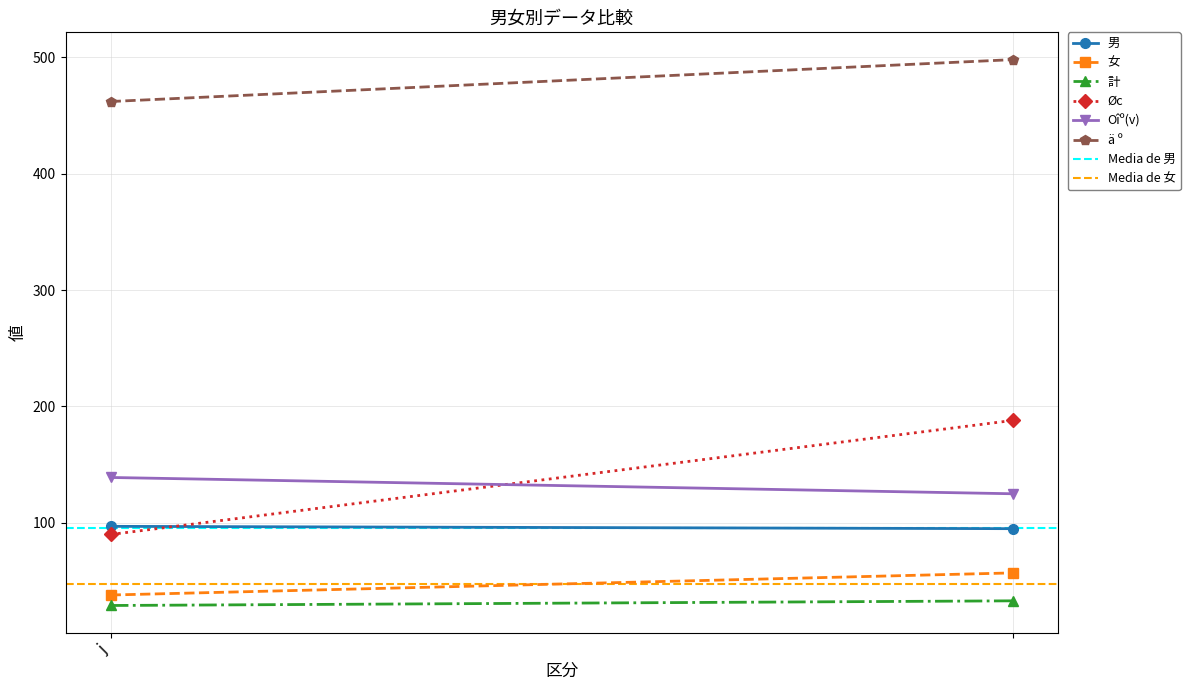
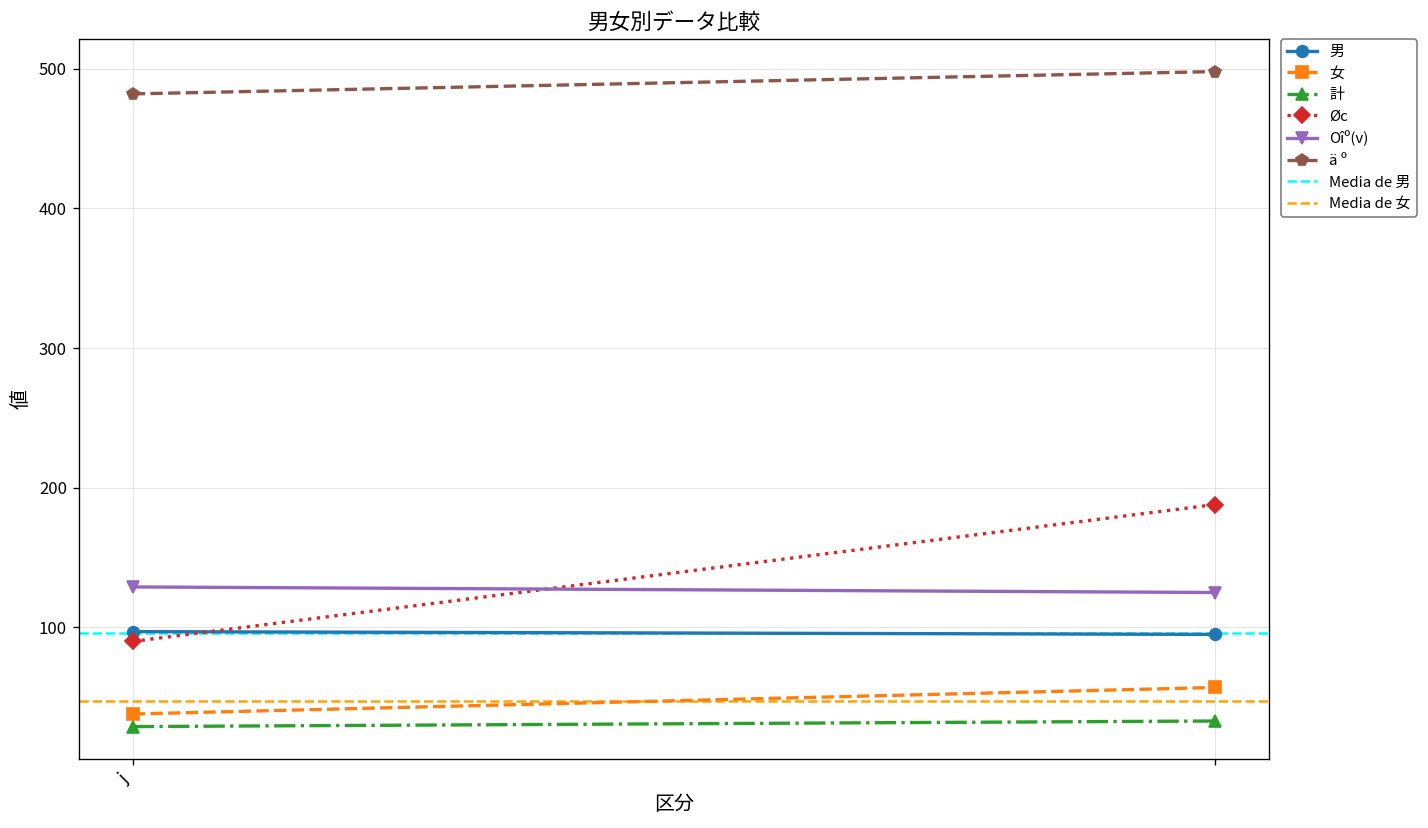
  {
    "男": {
      "j": 97
    },
    "女": {
      "j": 38
    },
    "計": {
      "j": 29
    },
    "Øc": {
      "j": 90
    },
    "Oîº(v)": {
-     "j": 139
+     "j": 129
    },
    "ä º": {
-     "j": 462
+     "j": 482
    }
  }
